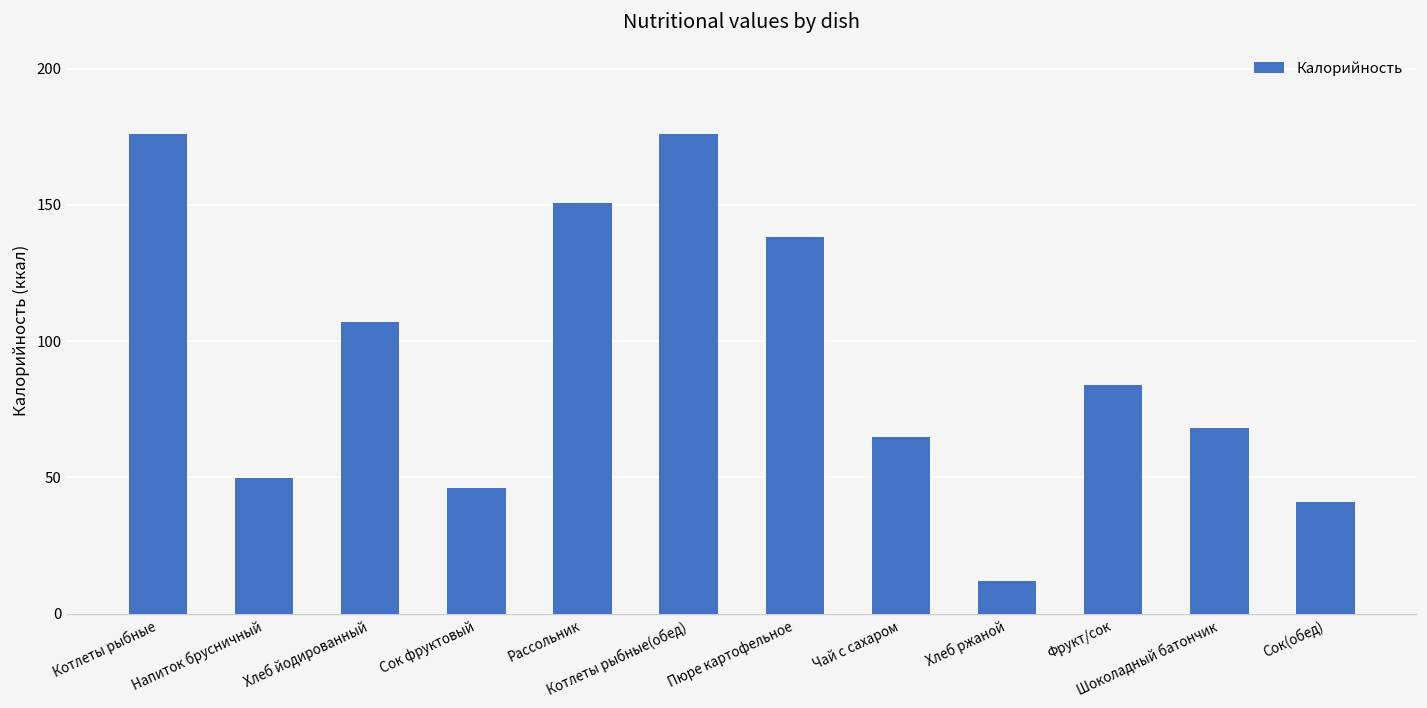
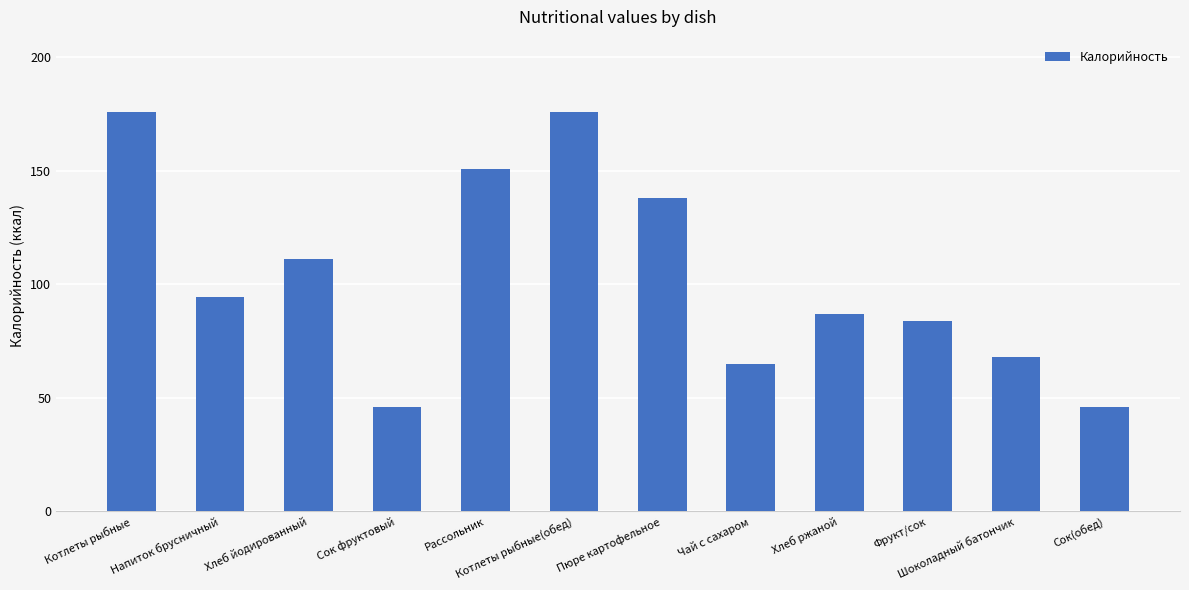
  {
    "Котлеты рыбные": 176,
-   "Напиток брусничный": 50,
-   "Хлеб йодированный": 107,
+   "Напиток брусничный": 94,
+   "Хлеб йодированный": 111,
    "Сок фруктовый": 46,
    "Рассольник": 151,
    "Котлеты рыбные(обед)": 176,
    "Пюре картофельное": 138,
    "Чай с сахаром": 65,
-   "Хлеб ржаной": 12,
+   "Хлеб ржаной": 87,
    "Фрукт/сок": 84,
    "Шоколадный батончик": 68,
-   "Сок(обед)": 41
+   "Сок(обед)": 46
  }
